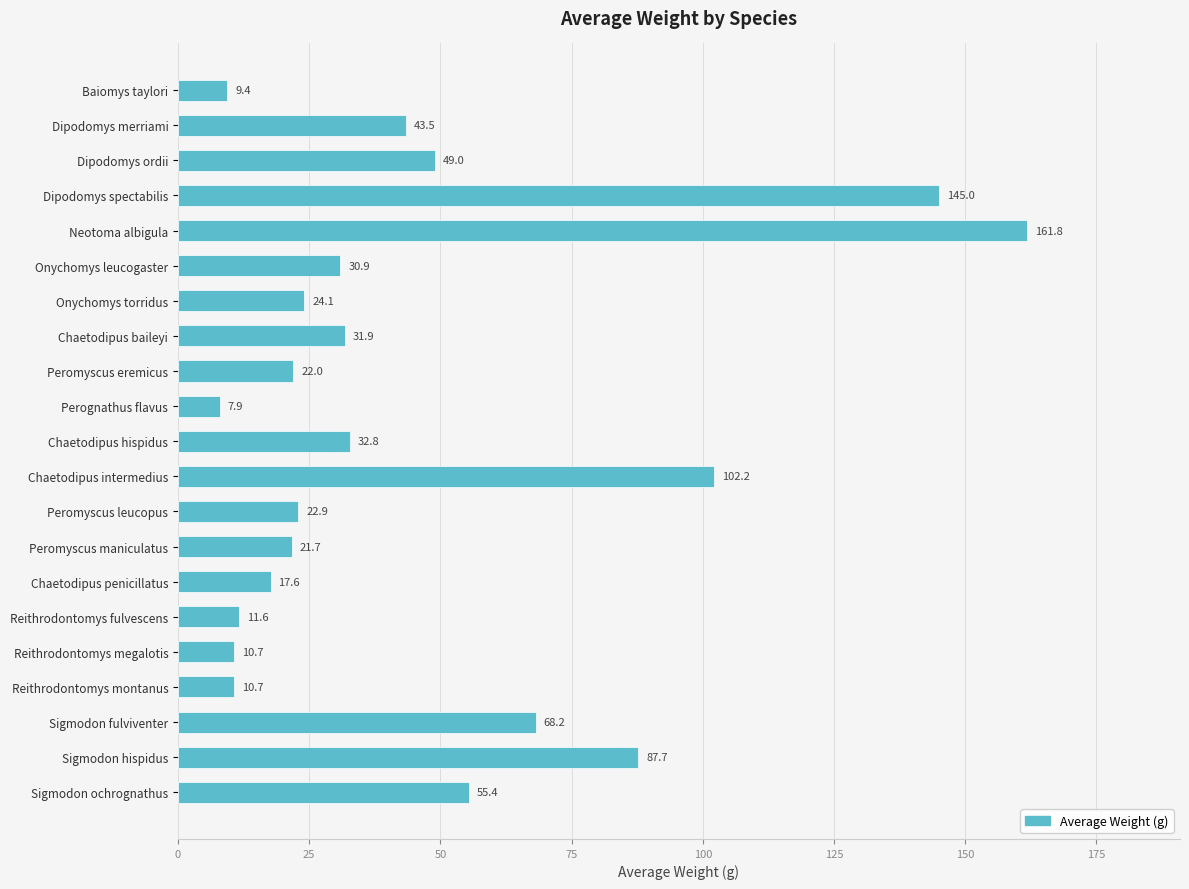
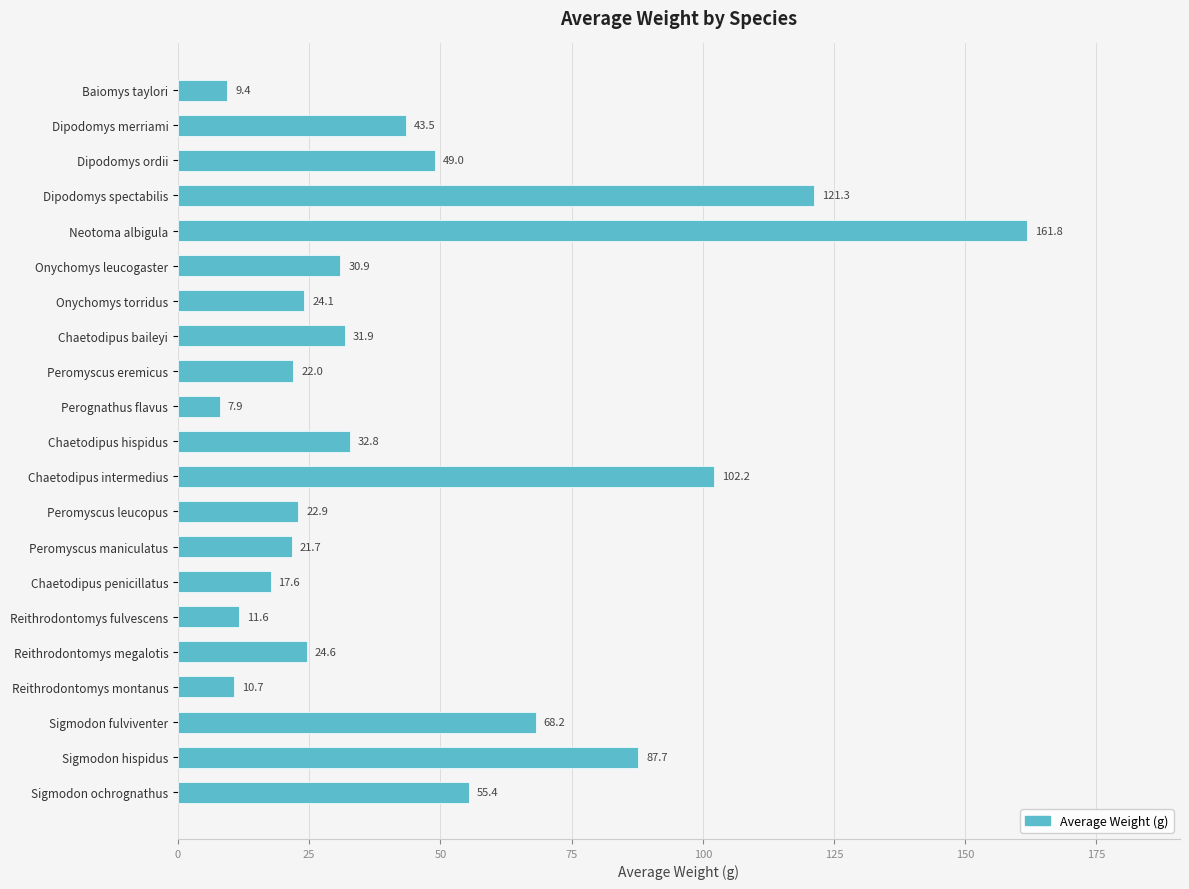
  {
    "Baiomys taylori": 9.4,
    "Dipodomys merriami": 43.5,
    "Dipodomys ordii": 49.0,
-   "Dipodomys spectabilis": 145.0,
+   "Dipodomys spectabilis": 121.3,
    "Neotoma albigula": 161.8,
    "Onychomys leucogaster": 30.9,
    "Onychomys torridus": 24.1,
    "Chaetodipus baileyi": 31.9,
    "Peromyscus eremicus": 22.0,
    "Perognathus flavus": 7.9,
    "Chaetodipus hispidus": 32.8,
    "Chaetodipus intermedius": 102.2,
    "Peromyscus leucopus": 22.9,
    "Peromyscus maniculatus": 21.7,
    "Chaetodipus penicillatus": 17.6,
    "Reithrodontomys fulvescens": 11.6,
-   "Reithrodontomys megalotis": 10.7,
+   "Reithrodontomys megalotis": 24.6,
    "Reithrodontomys montanus": 10.7,
    "Sigmodon fulviventer": 68.2,
    "Sigmodon hispidus": 87.7,
    "Sigmodon ochrognathus": 55.4
  }
